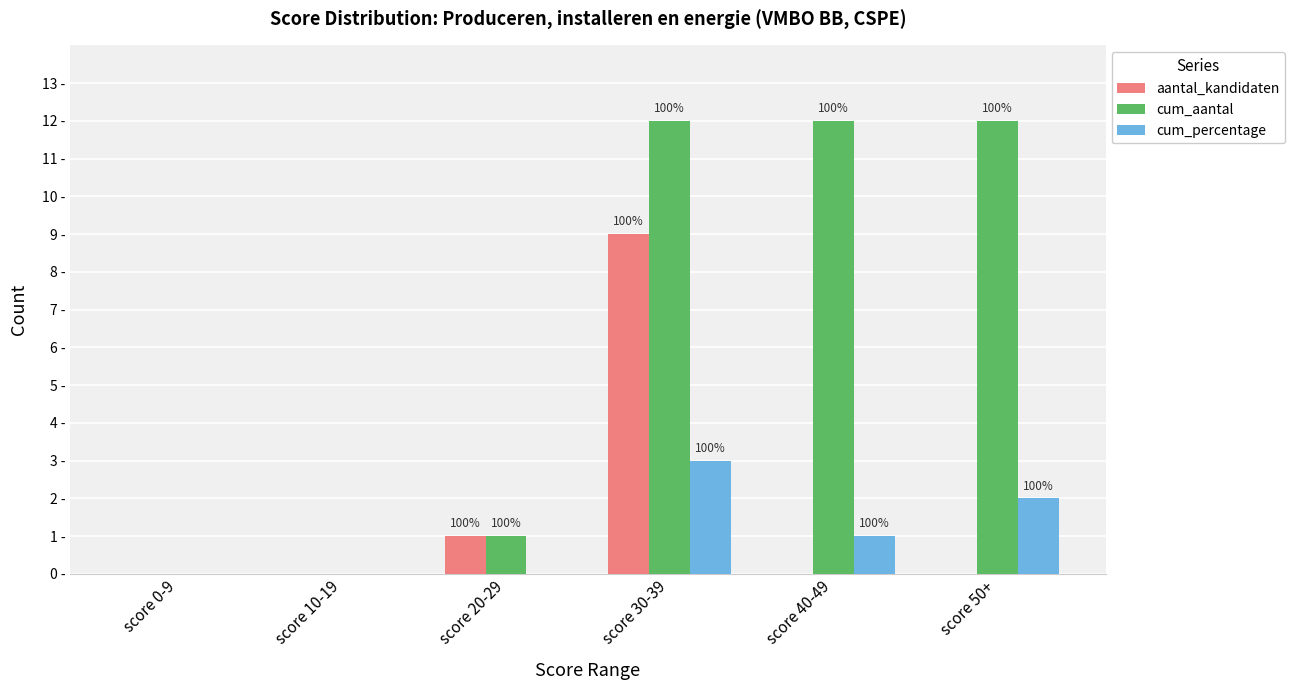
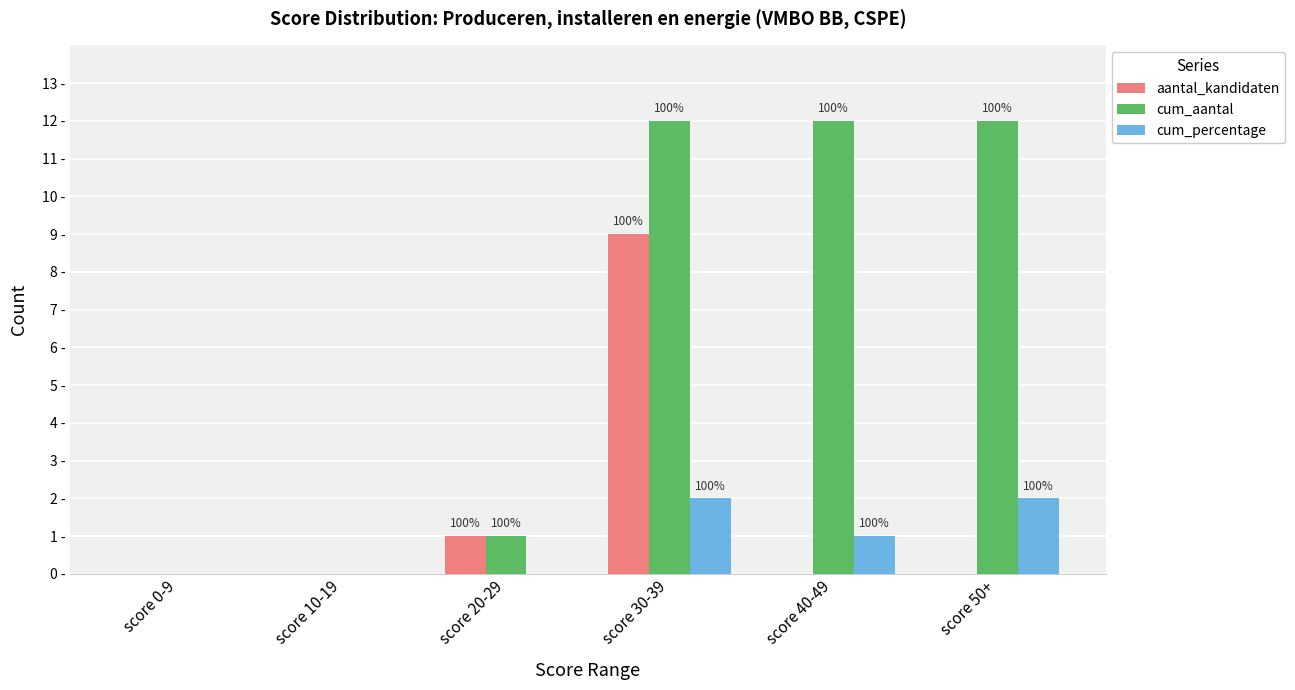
  {
    "aantal_kandidaten": {
      "score 20-29": "100%"
    },
    "cum_aantal": {
      "score 20-29": "100%"
    },
    "cum_percentage": {
      "score 0-9": "0 -",
      "score 10-19": "0 -",
      "score 20-29": "0 -",
-     "score 30-39": "3 -"
+     "score 30-39": "2 -"
    }
  }
